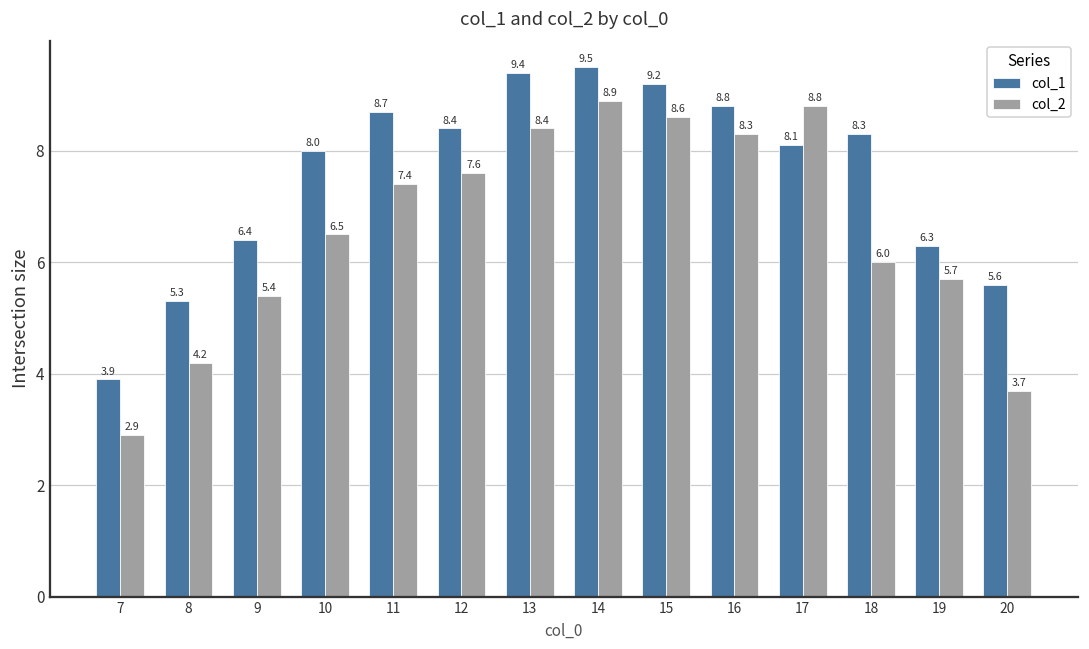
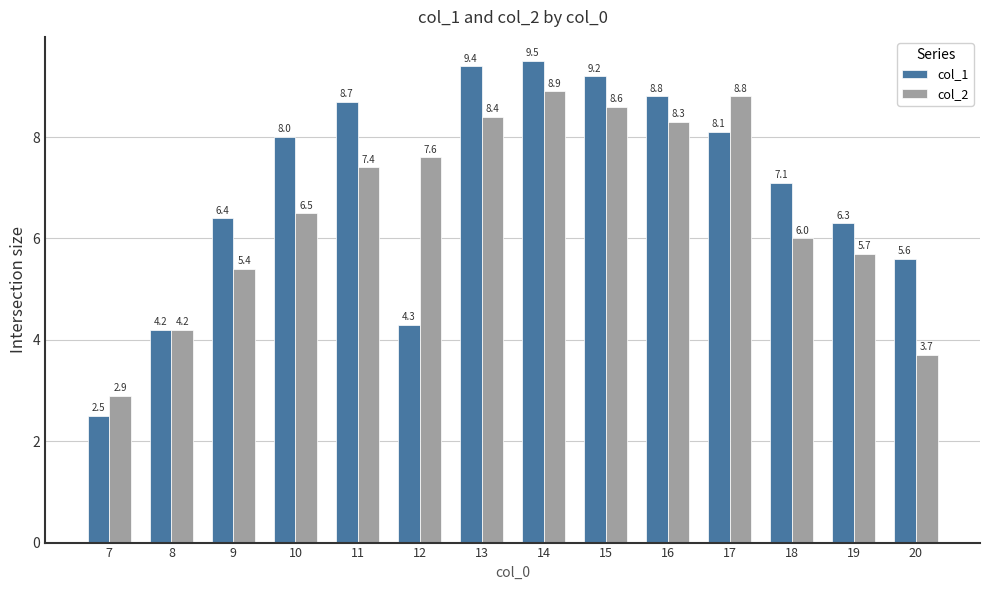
  {
    "col_1": {
-     "7": 3.9,
-     "8": 5.3,
+     "7": 2.5,
+     "8": 4.2,
      "9": 6.4,
      "10": 8.0,
      "11": 8.7,
-     "12": 8.4,
+     "12": 4.3,
      "13": 9.4,
      "14": 9.5,
      "15": 9.2,
      "16": 8.8,
      "17": 8.1,
-     "18": 8.3,
+     "18": 7.1,
      "19": 6.3,
      "20": 5.6
    },
    "col_2": {
      "7": 2.9,
      "8": 4.2,
      "9": 5.4,
      "10": 6.5,
      "11": 7.4,
      "12": 7.6,
      "13": 8.4,
      "14": 8.9,
      "15": 8.6,
      "16": 8.3,
      "17": 8.8,
      "18": 6.0,
      "19": 5.7,
      "20": 3.7
    }
  }
